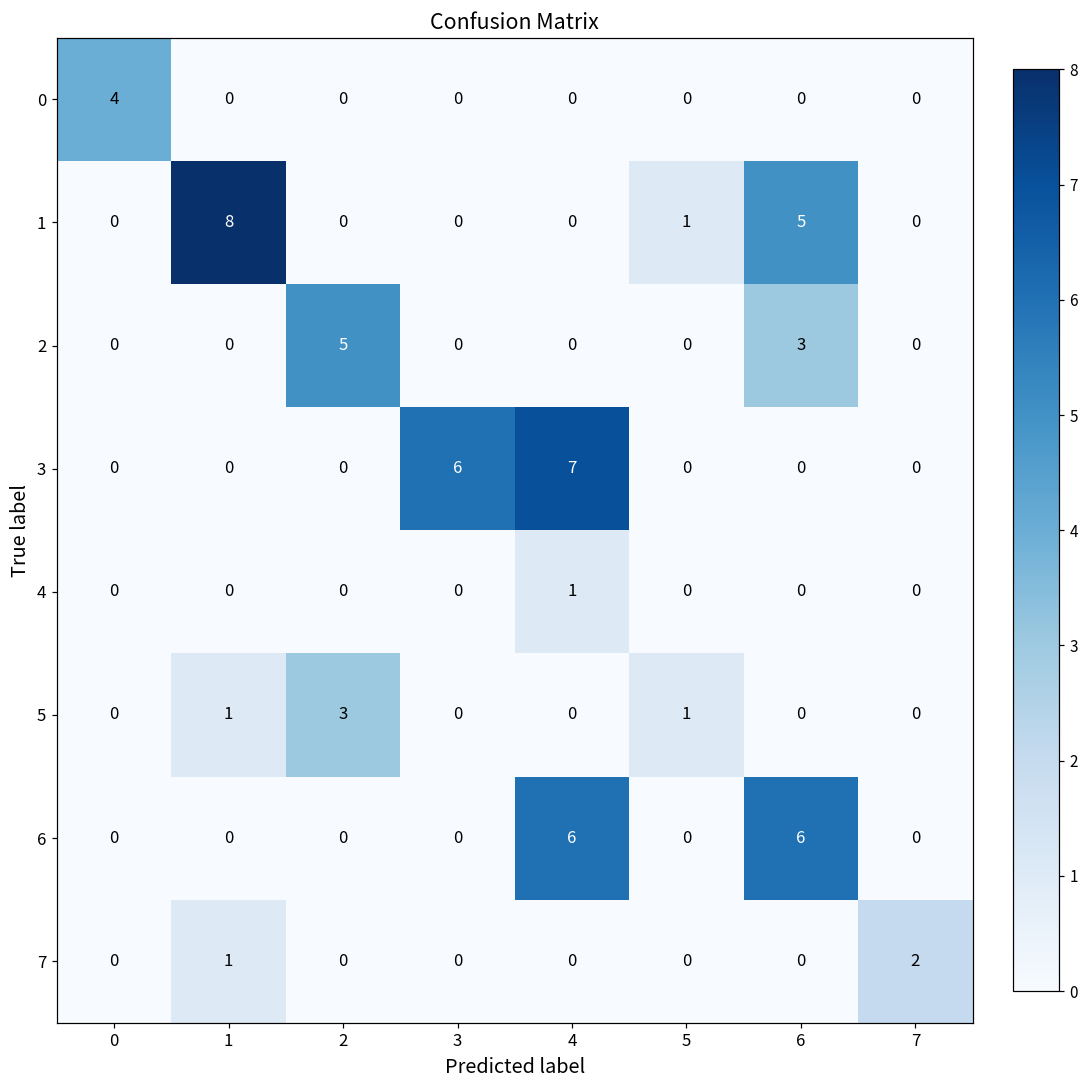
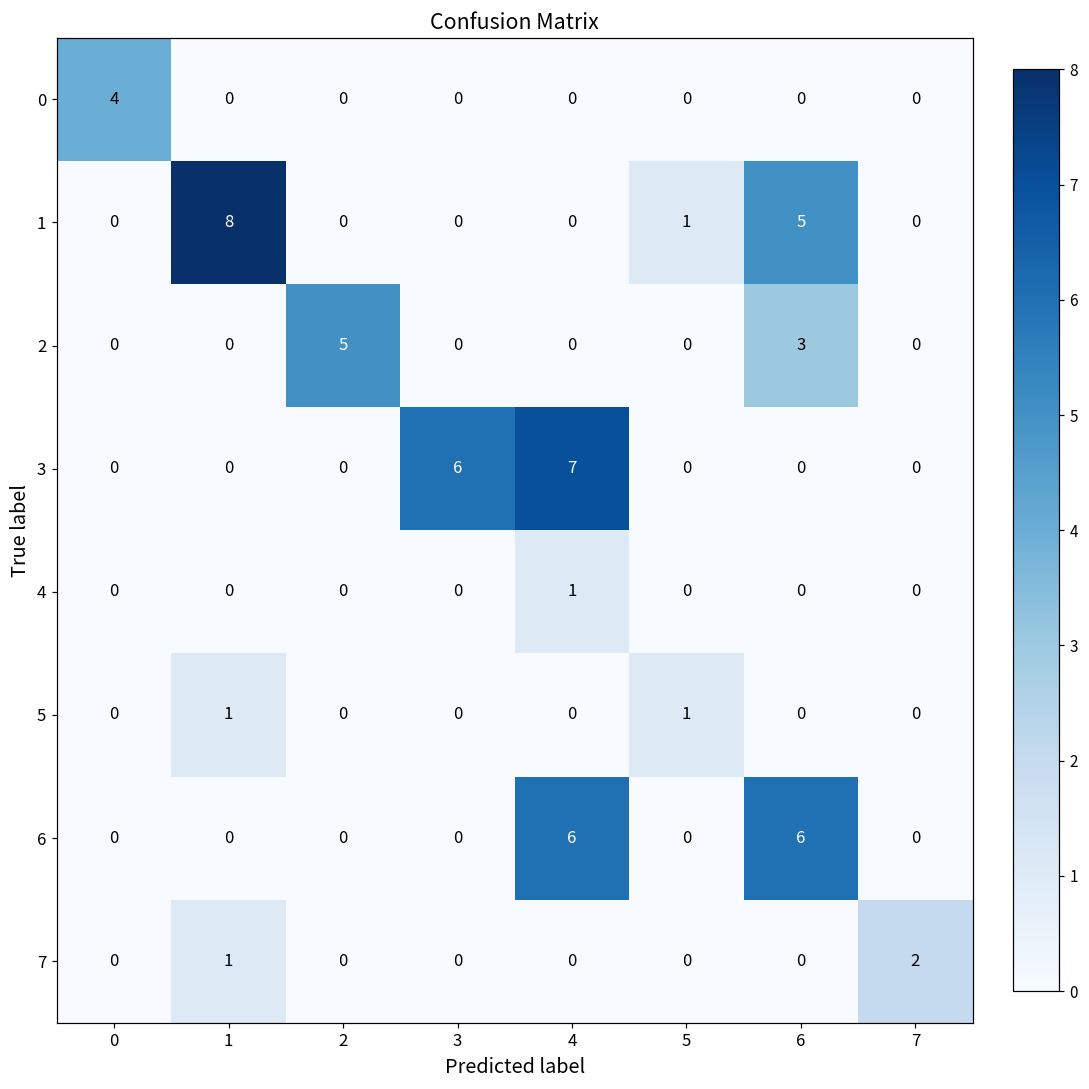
  {
    "0": {
      "0": 4,
      "1": 0,
      "2": 0,
      "3": 0,
      "4": 0,
      "5": 0,
      "6": 0,
      "7": 0
    },
    "1": {
      "0": 0,
      "1": 8,
      "2": 0,
      "3": 0,
      "4": 0,
      "5": 1,
      "6": 5,
      "7": 0
    },
    "2": {
      "0": 0,
      "1": 0,
      "2": 5,
      "3": 0,
      "4": 0,
      "5": 0,
      "6": 3,
      "7": 0
    },
    "3": {
      "0": 0,
      "1": 0,
      "2": 0,
      "3": 6,
      "4": 7,
      "5": 0,
      "6": 0,
      "7": 0
    },
    "4": {
      "0": 0,
      "1": 0,
      "2": 0,
      "3": 0,
      "4": 1,
      "5": 0,
      "6": 0,
      "7": 0
    },
    "5": {
      "0": 0,
      "1": 1,
-     "2": 3,
+     "2": 0,
      "3": 0,
      "4": 0,
      "5": 1,
      "6": 0,
      "7": 0
    },
    "6": {
      "0": 0,
      "1": 0,
      "2": 0,
      "3": 0,
      "4": 6,
      "5": 0,
      "6": 6,
      "7": 0
    },
    "7": {
      "0": 0,
      "1": 1,
      "2": 0,
      "3": 0,
      "4": 0,
      "5": 0,
      "6": 0,
      "7": 2
    }
  }
